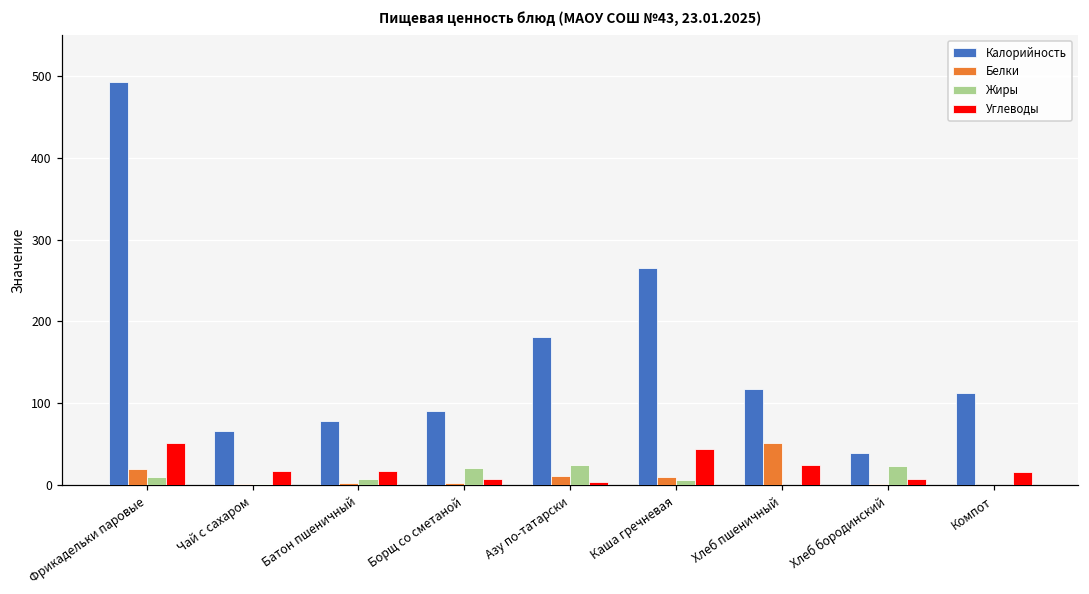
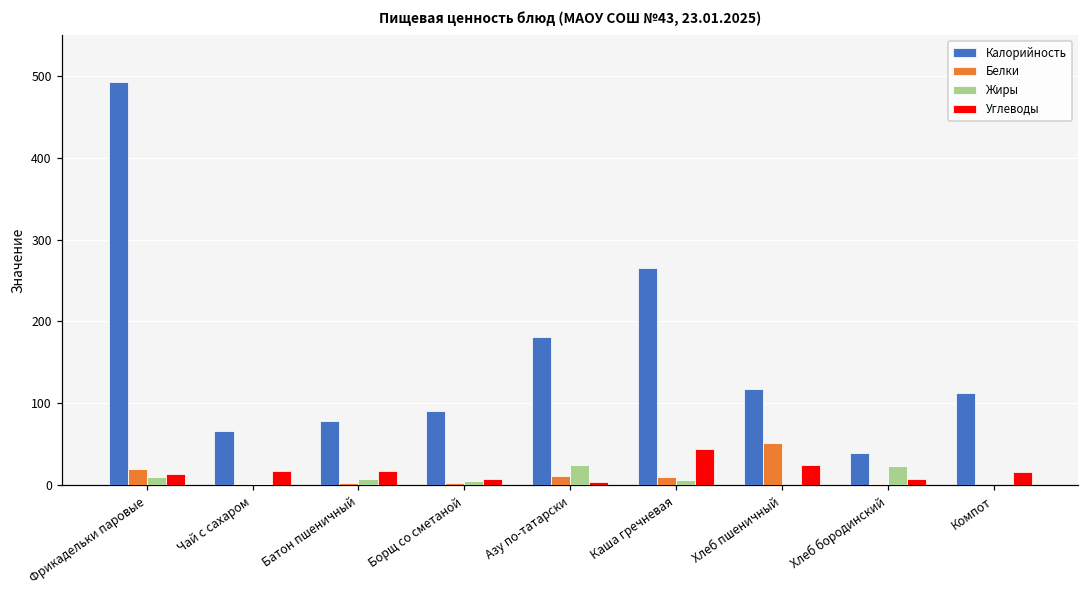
  {
    "Калорийность": {
      "Фрикадельки паровые": 490,
      "Чай с сахаром": 70,
      "Батон пшеничный": 80,
      "Борщ со сметаной": 90,
      "Азу по-татарски": 180,
      "Каша гречневая": 270,
      "Хлеб пшеничный": 120,
      "Хлеб бородинский": 40,
      "Компот": 110
    },
    "Белки": {
      "Фрикадельки паровые": 20,
      "Азу по-татарски": 10,
      "Каша гречневая": 10,
      "Хлеб пшеничный": 50
    },
    "Жиры": {
      "Фрикадельки паровые": 10,
      "Батон пшеничный": 10,
-     "Борщ со сметаной": 20,
+     "Борщ со сметаной": 10,
      "Азу по-татарски": 20,
      "Каша гречневая": 10,
      "Хлеб бородинский": 20
    },
    "Углеводы": {
-     "Фрикадельки паровые": 50,
+     "Фрикадельки паровые": 10,
      "Чай с сахаром": 20,
      "Батон пшеничный": 20,
      "Борщ со сметаной": 10,
      "Азу по-татарски": 0,
      "Каша гречневая": 40,
      "Хлеб пшеничный": 20,
      "Хлеб бородинский": 10,
      "Компот": 20
    }
  }
